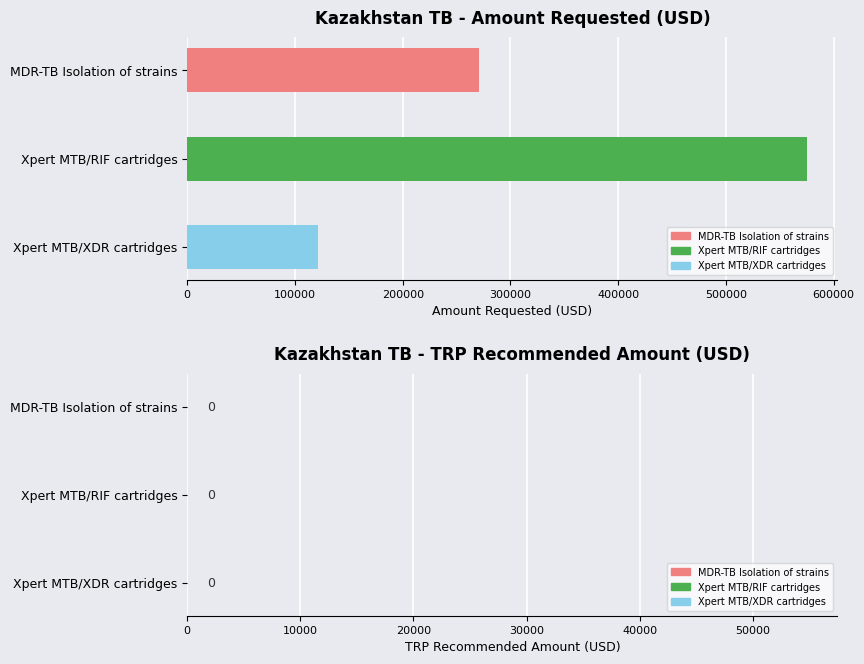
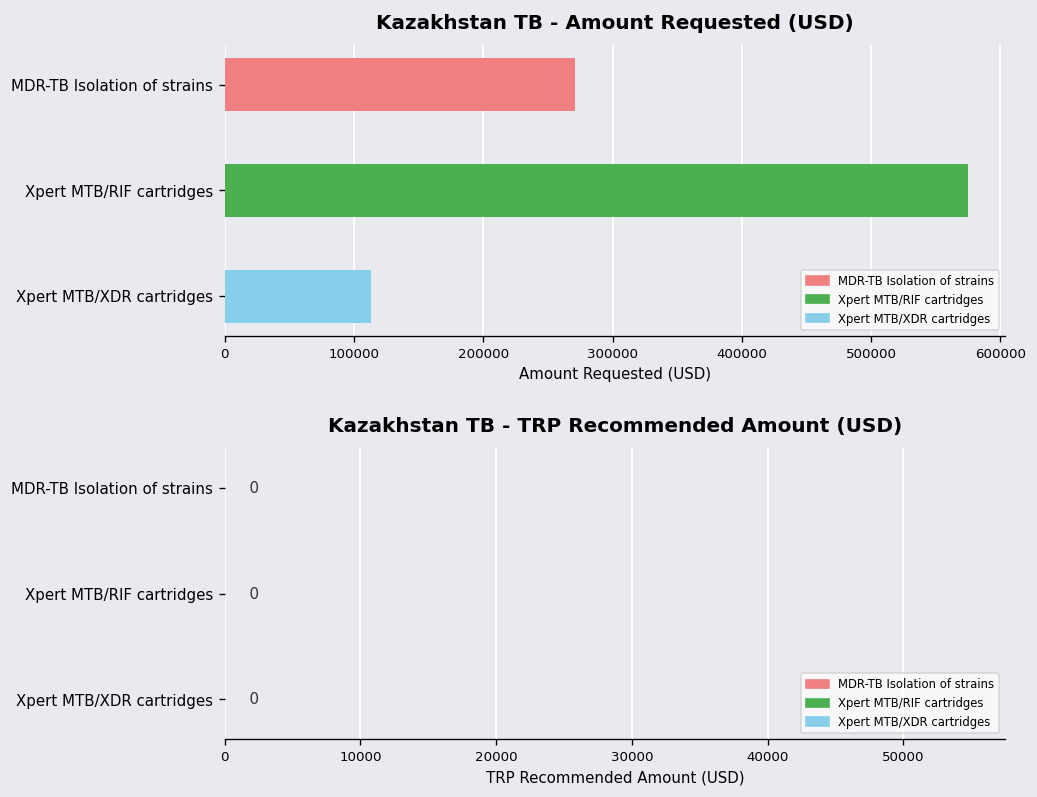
  {
    "Kazakhstan TB - Amount Requested (USD)": {
      "MDR-TB Isolation of strains": 271000,
      "Xpert MTB/RIF cartridges": 575000,
-     "Xpert MTB/XDR cartridges": 121000
+     "Xpert MTB/XDR cartridges": 113000
    },
    "Kazakhstan TB - TRP Recommended Amount (USD)": {
      "MDR-TB Isolation of strains": 0,
      "Xpert MTB/RIF cartridges": 0,
      "Xpert MTB/XDR cartridges": 0
    }
  }
